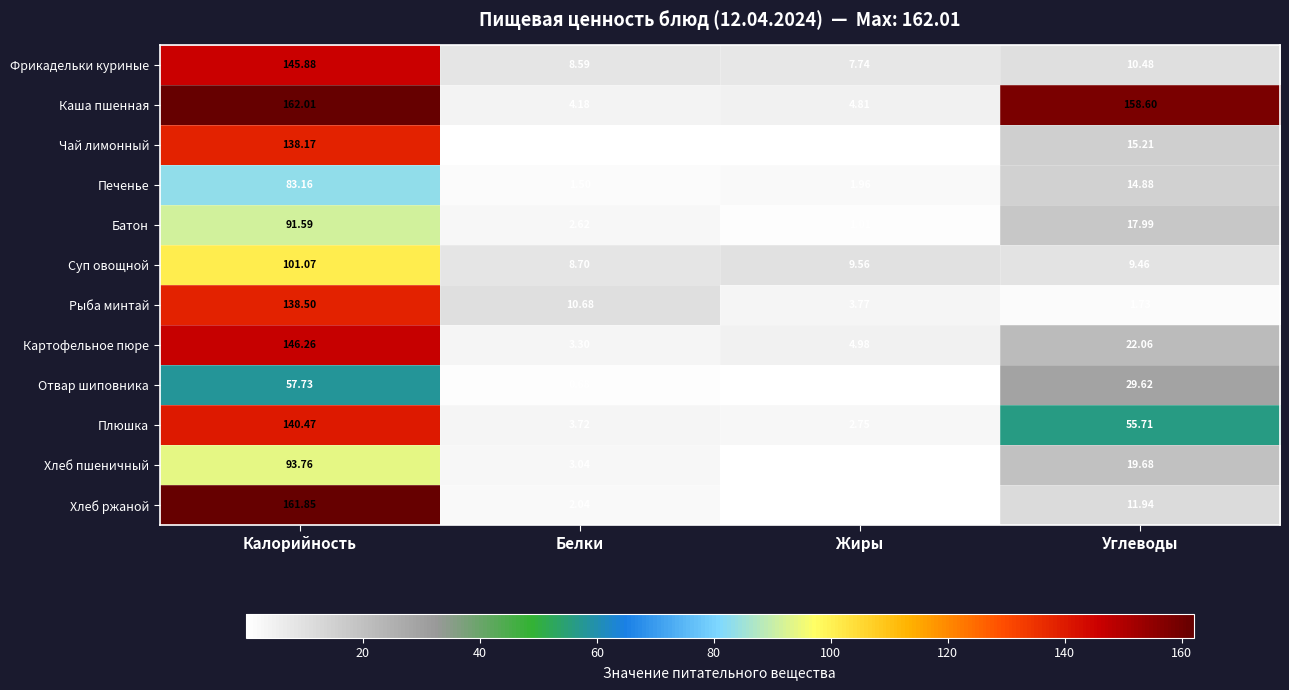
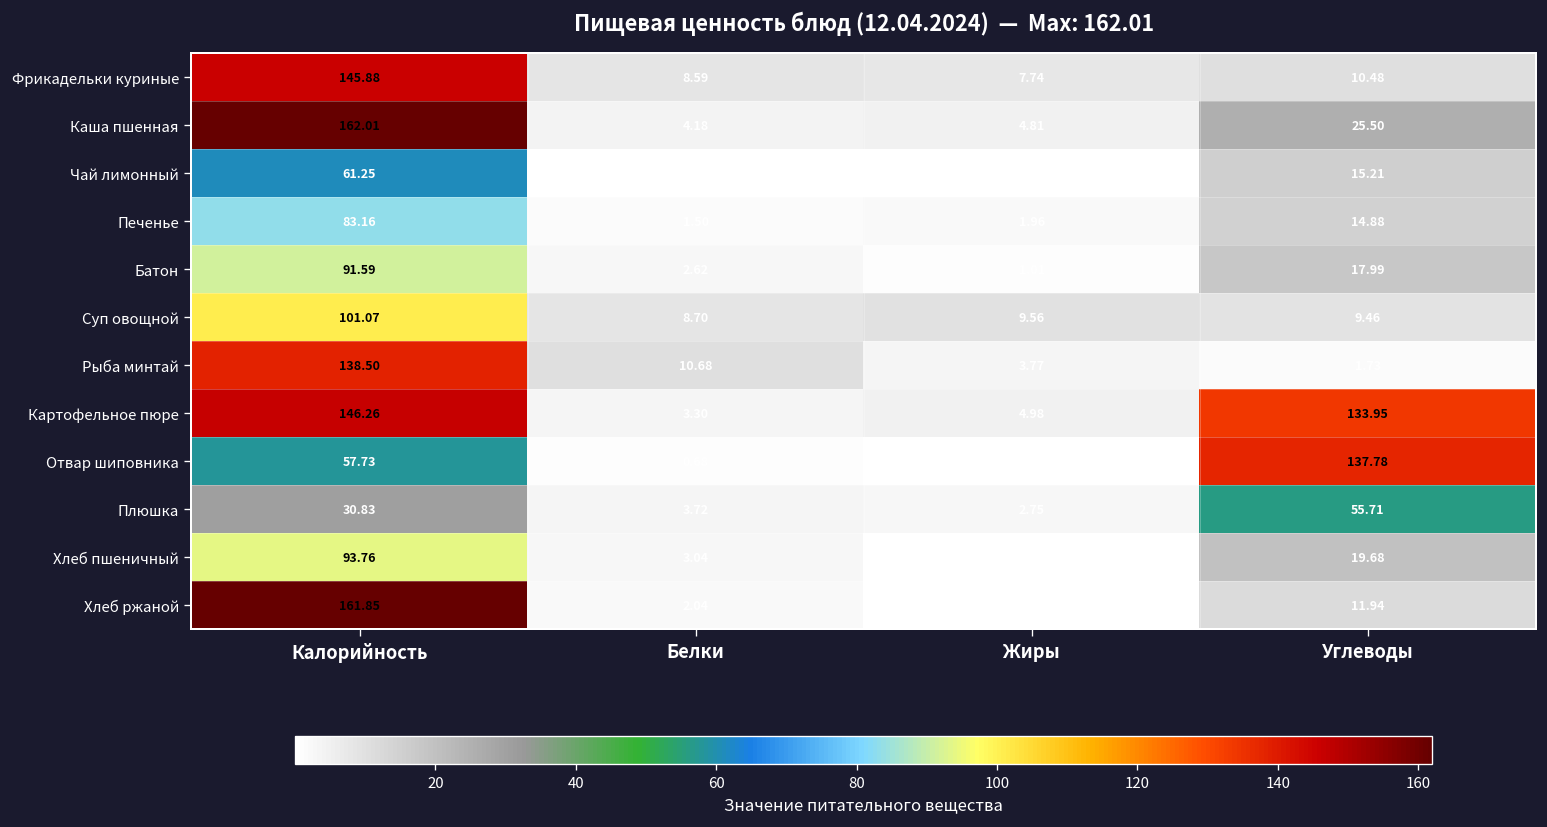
  {
    "Фрикадельки куриные": {
      "Калорийность": 145.88
    },
    "Каша пшенная": {
      "Калорийность": 162.01,
-     "Углеводы": 158.60
+     "Углеводы": 25.50
    },
    "Чай лимонный": {
-     "Калорийность": 138.17,
+     "Калорийность": 61.25,
      "Углеводы": 15.21
    },
    "Печенье": {
      "Калорийность": 83.16
    },
    "Батон": {
      "Калорийность": 91.59,
      "Углеводы": 17.99
    },
    "Суп овощной": {
      "Калорийность": 101.07
    },
    "Рыба минтай": {
      "Калорийность": 138.50
    },
    "Картофельное пюре": {
      "Калорийность": 146.26,
-     "Углеводы": 22.06
+     "Углеводы": 133.95
    },
    "Отвар шиповника": {
      "Калорийность": 57.73,
-     "Углеводы": 29.62
+     "Углеводы": 137.78
    },
    "Плюшка": {
-     "Калорийность": 140.47,
+     "Калорийность": 30.83,
      "Углеводы": 55.71
    },
    "Хлеб пшеничный": {
      "Калорийность": 93.76,
      "Углеводы": 19.68
    },
    "Хлеб ржаной": {
      "Калорийность": 161.85
    }
  }
